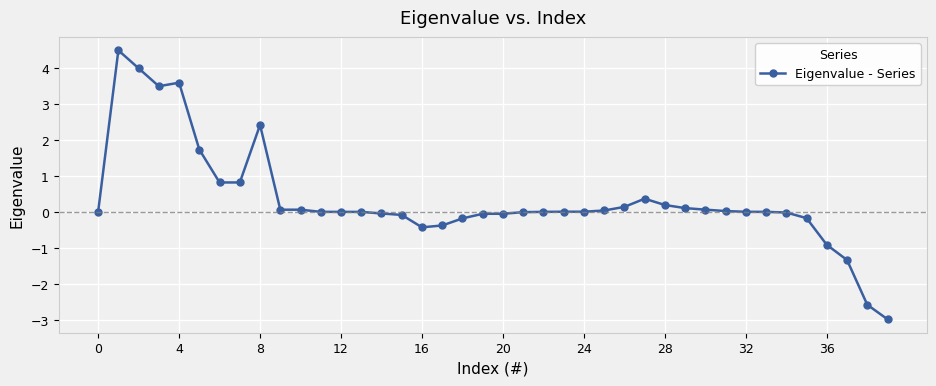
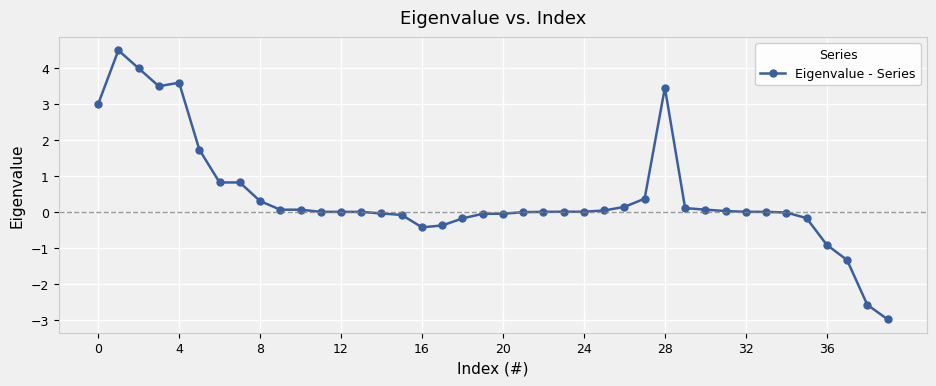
  {
-   "0": 0,
+   "0": 3,
    "4": 3.6,
-   "8": 2.4,
+   "8": 0.3,
    "12": 0.0,
    "16": -0.4,
    "20": -0.1,
    "24": 0.0,
-   "28": 0.2,
+   "28": 3.5,
    "32": 0.0,
    "36": -0.9
  }
